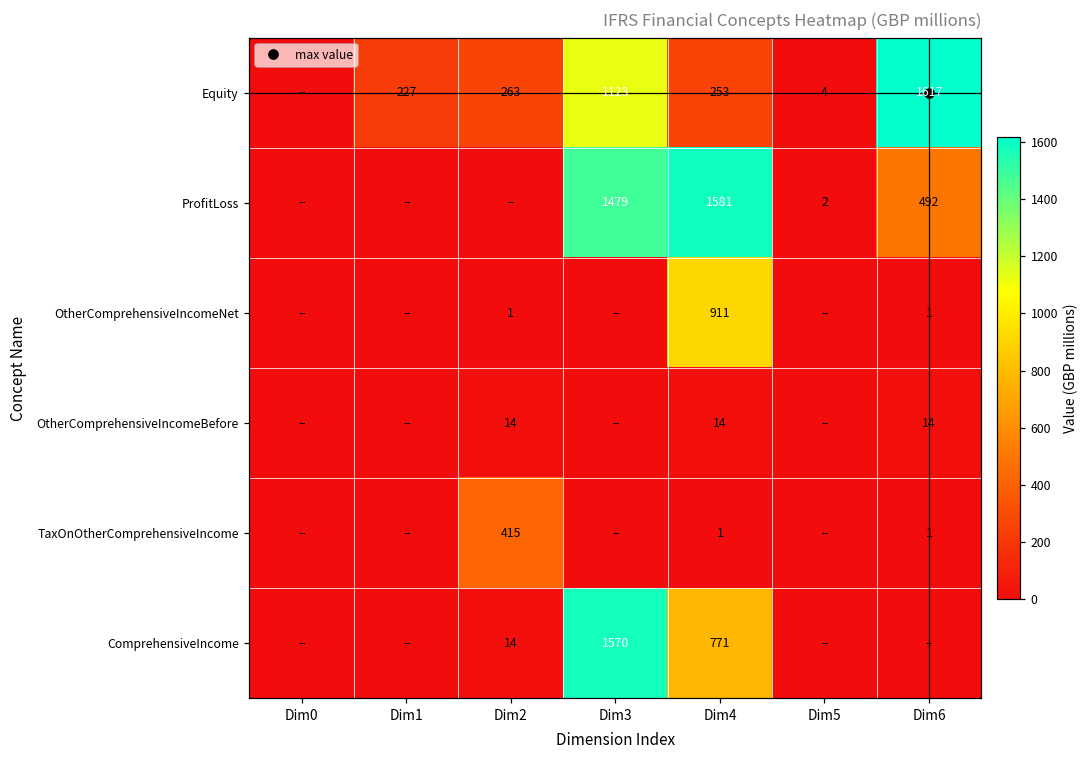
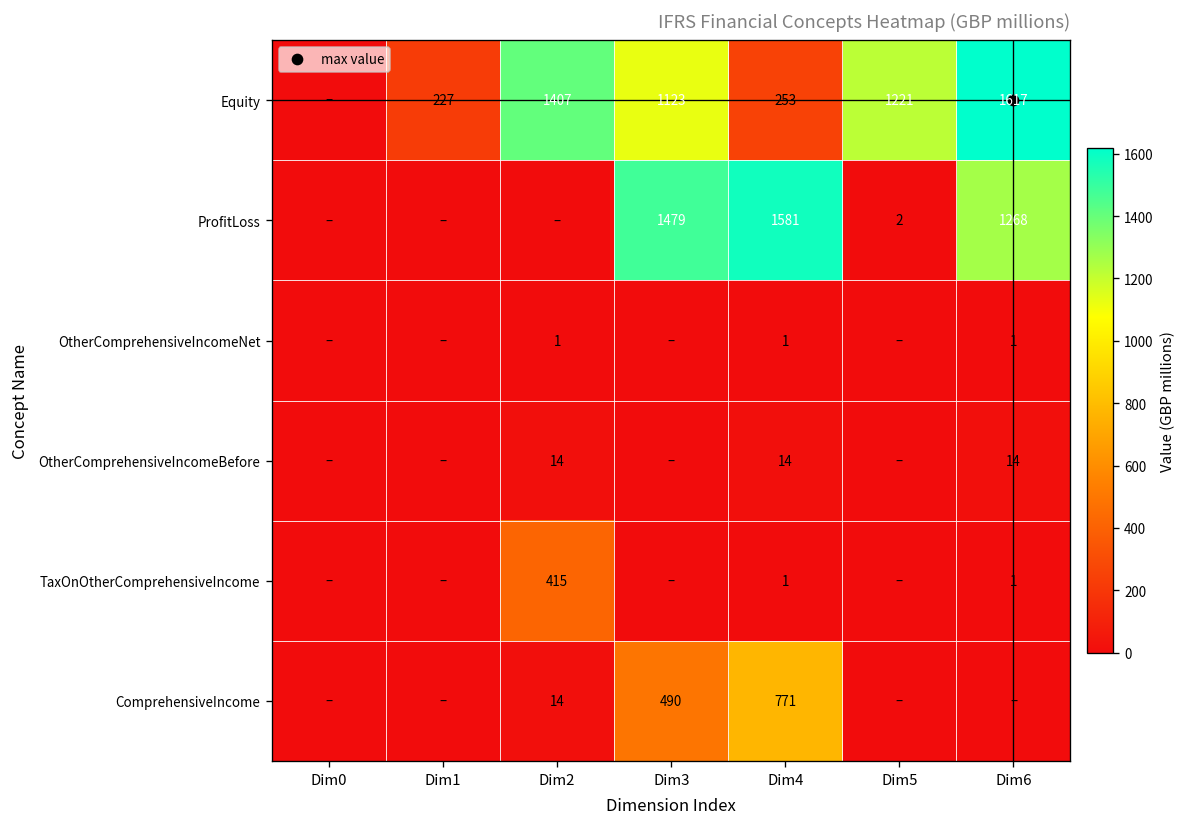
  {
    "Equity": {
      "Dim1": 227,
-     "Dim2": 263,
+     "Dim2": 1407,
      "Dim3": 1123,
      "Dim4": 253,
-     "Dim5": 4
+     "Dim5": 1221
    },
    "ProfitLoss": {
      "Dim3": 1479,
      "Dim4": 1581,
      "Dim5": 2,
-     "Dim6": 492
+     "Dim6": 1268
    },
    "OtherComprehensiveIncomeNet": {
      "Dim2": 1,
-     "Dim4": 911,
+     "Dim4": 1,
      "Dim6": 1
    },
    "OtherComprehensiveIncomeBefore": {
      "Dim2": 14,
      "Dim4": 14,
      "Dim6": 14
    },
    "TaxOnOtherComprehensiveIncome": {
      "Dim2": 415,
      "Dim4": 1,
      "Dim6": 1
    },
    "ComprehensiveIncome": {
      "Dim2": 14,
-     "Dim3": 1570,
+     "Dim3": 490,
      "Dim4": 771
    }
  }
